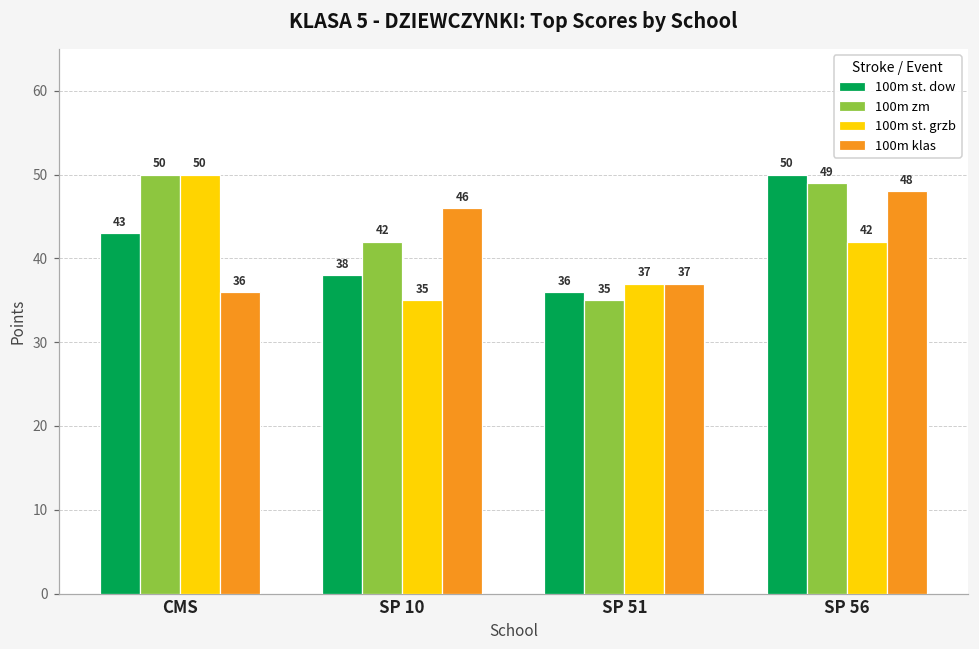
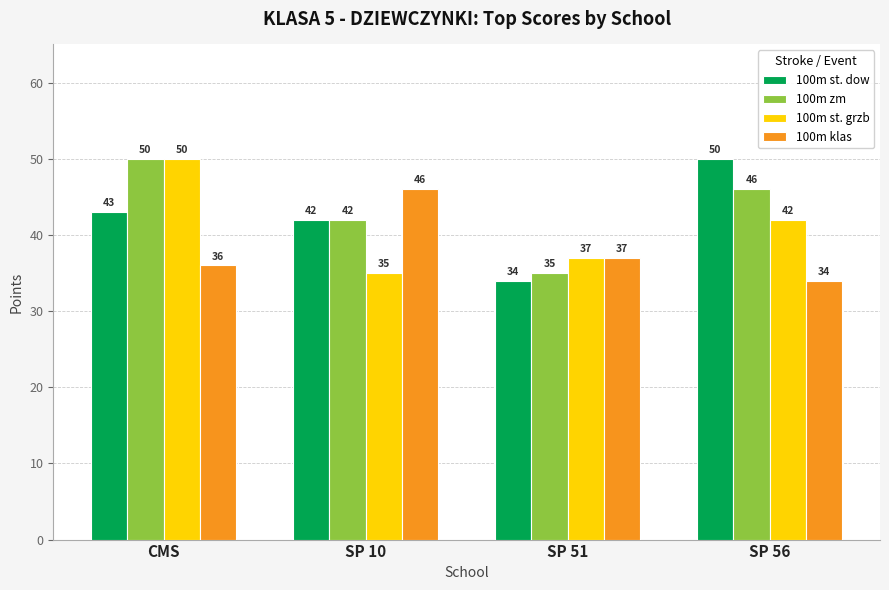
  {
    "100m st. dow": {
      "CMS": 43,
-     "SP 10": 38,
-     "SP 51": 36,
+     "SP 10": 42,
+     "SP 51": 34,
      "SP 56": 50
    },
    "100m zm": {
      "CMS": 50,
      "SP 10": 42,
      "SP 51": 35,
-     "SP 56": 49
+     "SP 56": 46
    },
    "100m st. grzb": {
      "CMS": 50,
      "SP 10": 35,
      "SP 51": 37,
      "SP 56": 42
    },
    "100m klas": {
      "CMS": 36,
      "SP 10": 46,
      "SP 51": 37,
-     "SP 56": 48
+     "SP 56": 34
    }
  }
